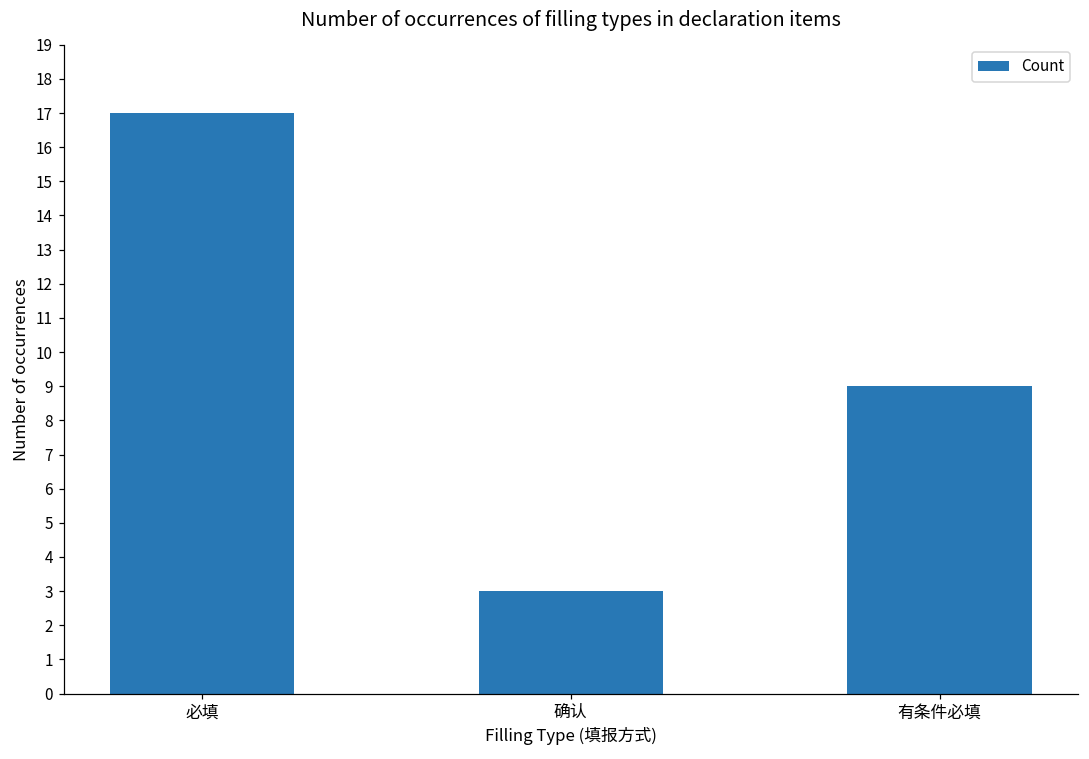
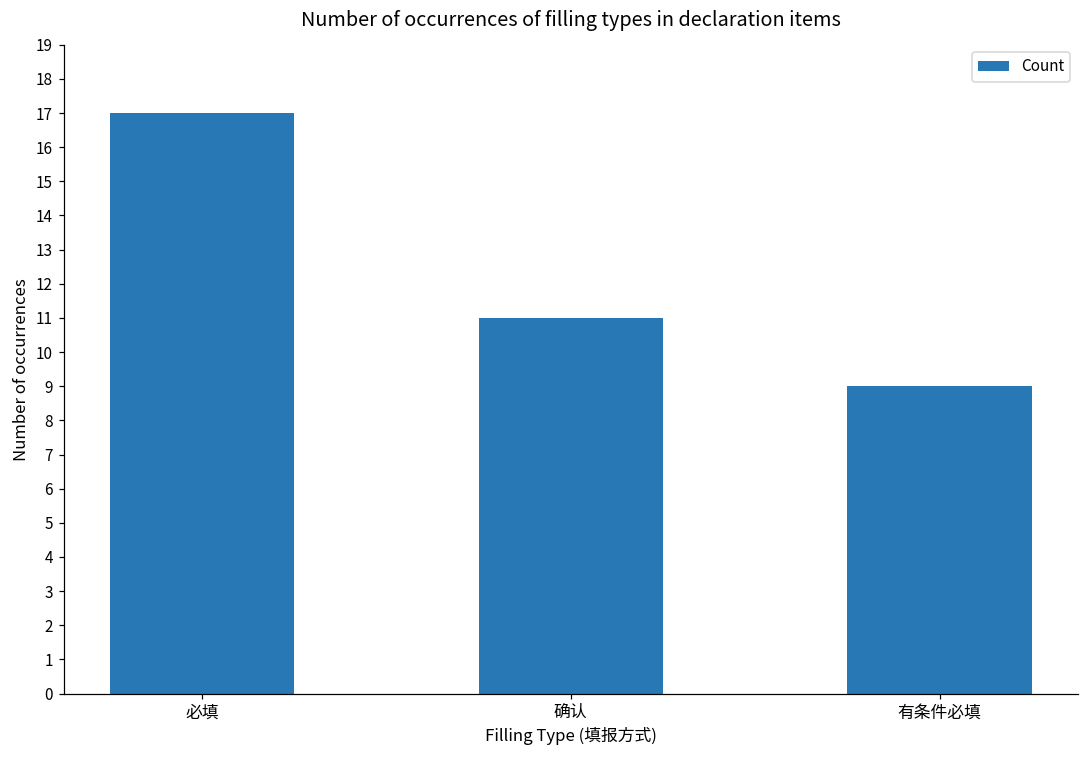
  {
    "必填": 17,
-   "确认": 3,
+   "确认": 11,
    "有条件必填": 9
  }
